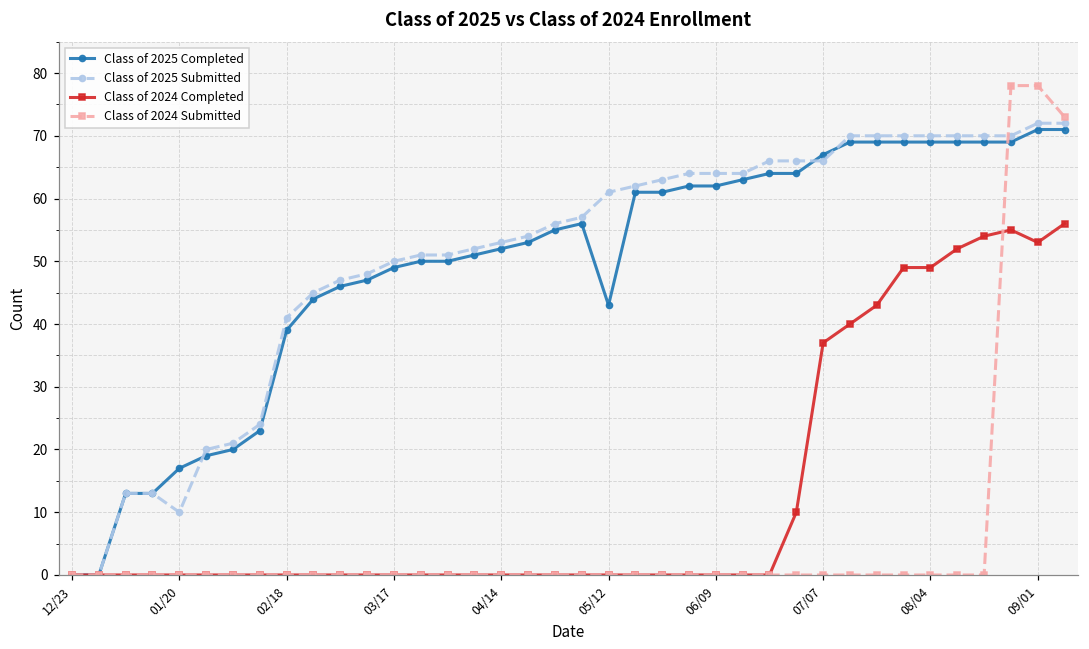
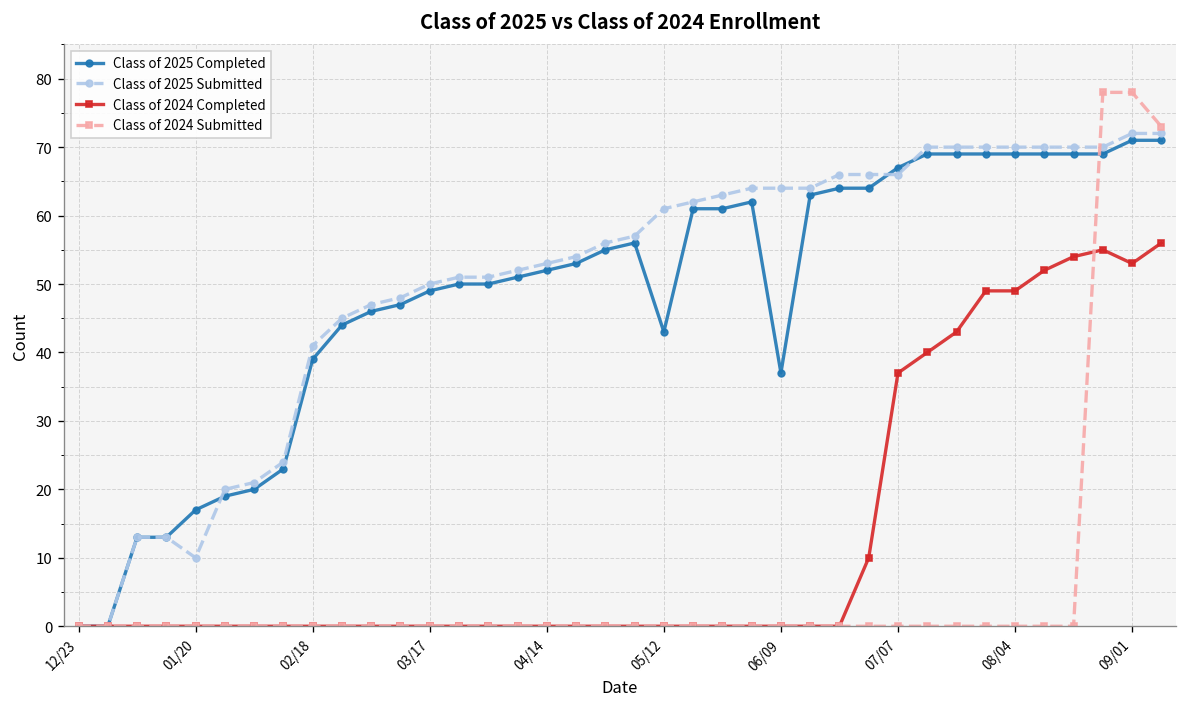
  {
    "Class of 2025 Completed": {
      "01/20": 17,
      "02/18": 39,
      "03/17": 49,
      "04/14": 52,
      "05/12": 43,
-     "06/09": 62,
+     "06/09": 37,
      "07/07": 67,
      "08/04": 69,
      "09/01": 71
    },
    "Class of 2025 Submitted": {
      "01/20": 10,
      "02/18": 41,
      "03/17": 50,
      "04/14": 53,
      "05/12": 61,
      "06/09": 64,
      "07/07": 66,
      "08/04": 70,
      "09/01": 72
    },
    "Class of 2024 Completed": {
      "07/07": 37,
      "08/04": 49,
      "09/01": 53
    },
    "Class of 2024 Submitted": {
      "07/07": 0,
      "08/04": 0,
      "09/01": 78
    }
  }
